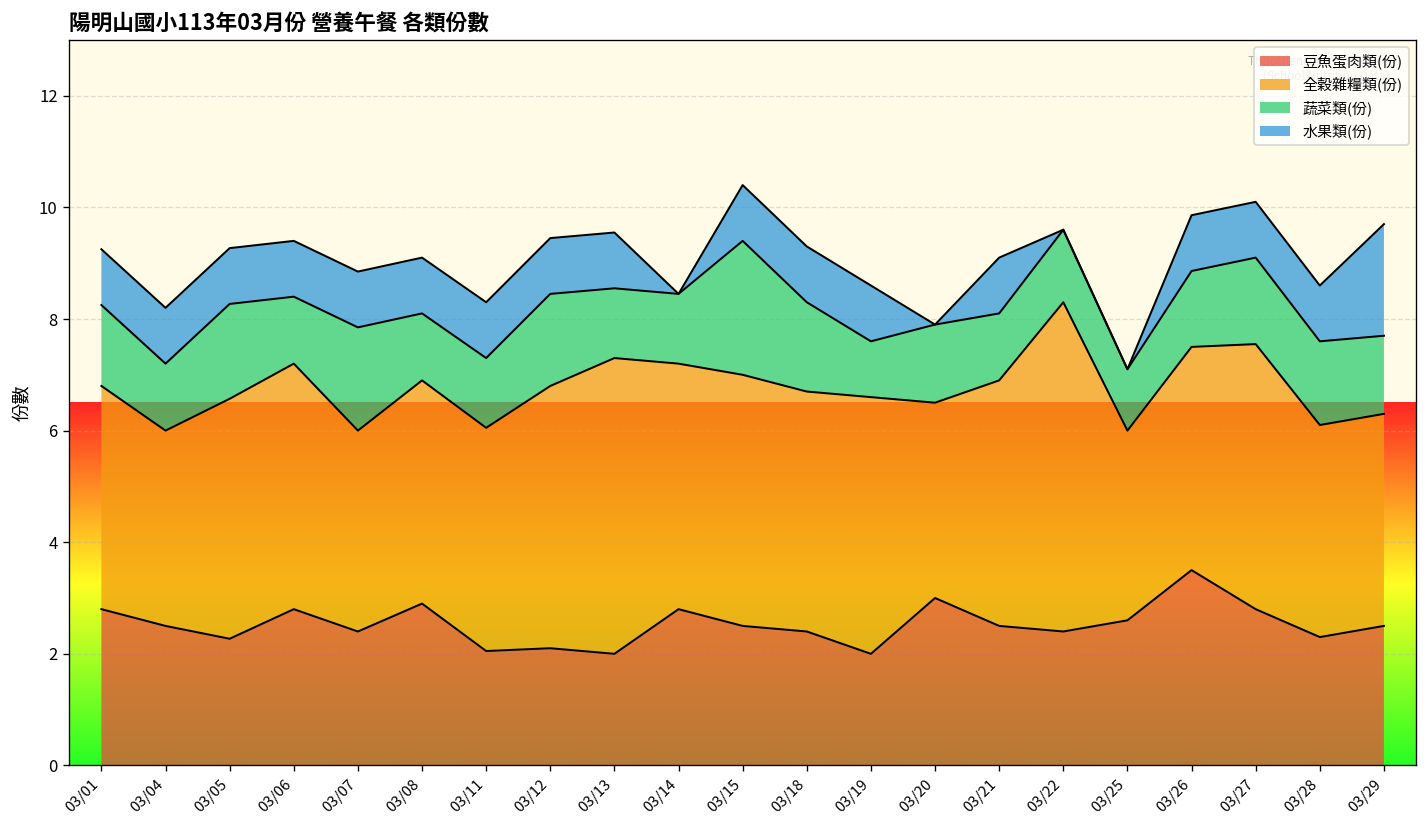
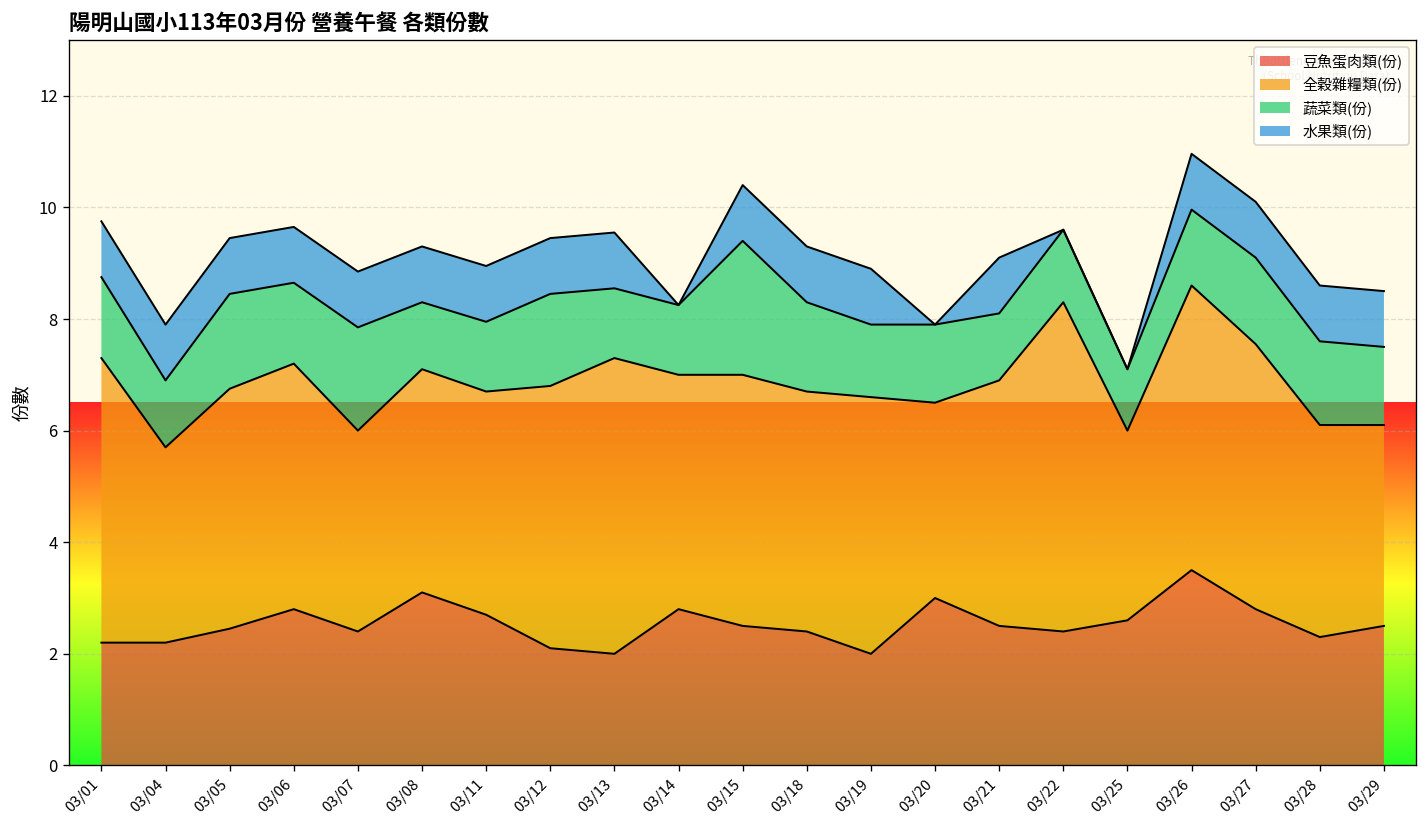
  {
    "豆魚蛋肉類(份)": {
-     "03/01": 2.8,
-     "03/04": 2.5,
-     "03/05": 2.3,
+     "03/01": 2.2,
+     "03/04": 2.2,
+     "03/05": 2.5,
      "03/06": 2.8,
      "03/07": 2.4,
-     "03/08": 2.9,
-     "03/11": 2.1,
+     "03/08": 3.1,
+     "03/11": 2.7,
      "03/12": 2.1,
      "03/13": 2.0,
      "03/14": 2.8,
      "03/15": 2.5,
      "03/18": 2.4,
      "03/19": 2.0,
      "03/20": 3.0,
      "03/21": 2.5,
      "03/22": 2.4,
      "03/25": 2.6,
      "03/26": 3.5,
      "03/27": 2.8,
      "03/28": 2.3,
      "03/29": 2.5
    },
    "全穀雜糧類(份)": {
-     "03/01": 4.0,
+     "03/01": 5.1,
      "03/04": 3.5,
      "03/05": 4.3,
      "03/06": 4.4,
      "03/07": 3.6,
      "03/08": 4.0,
      "03/11": 4.0,
      "03/12": 4.7,
      "03/13": 5.3,
-     "03/14": 4.4,
+     "03/14": 4.2,
      "03/15": 4.5,
      "03/18": 4.3,
      "03/19": 4.6,
      "03/20": 3.5,
      "03/21": 4.4,
      "03/22": 5.9,
      "03/25": 3.4,
-     "03/26": 4.0,
+     "03/26": 5.1,
      "03/27": 4.8,
      "03/28": 3.8,
-     "03/29": 3.8
+     "03/29": 3.6
    },
    "蔬菜類(份)": {
      "03/01": 1.5,
      "03/04": 1.2,
      "03/05": 1.7,
-     "03/06": 1.2,
+     "03/06": 1.5,
      "03/07": 1.8,
      "03/08": 1.2,
      "03/11": 1.3,
      "03/12": 1.7,
      "03/13": 1.3,
      "03/15": 2.4,
      "03/18": 1.6,
-     "03/19": 1.0,
+     "03/19": 1.3,
      "03/21": 1.2,
      "03/26": 1.4,
      "03/27": 1.5,
      "03/28": 1.5,
      "03/29": 1.4
    },
    "水果類(份)": {
      "03/01": 1,
      "03/04": 1,
      "03/05": 1,
      "03/06": 1,
      "03/07": 1,
      "03/08": 1,
      "03/11": 1,
      "03/12": 1,
      "03/13": 1,
      "03/15": 1,
      "03/18": 1,
      "03/19": 1,
      "03/21": 1,
      "03/26": 1,
      "03/27": 1,
      "03/28": 1,
-     "03/29": 2
+     "03/29": 1
    }
  }
